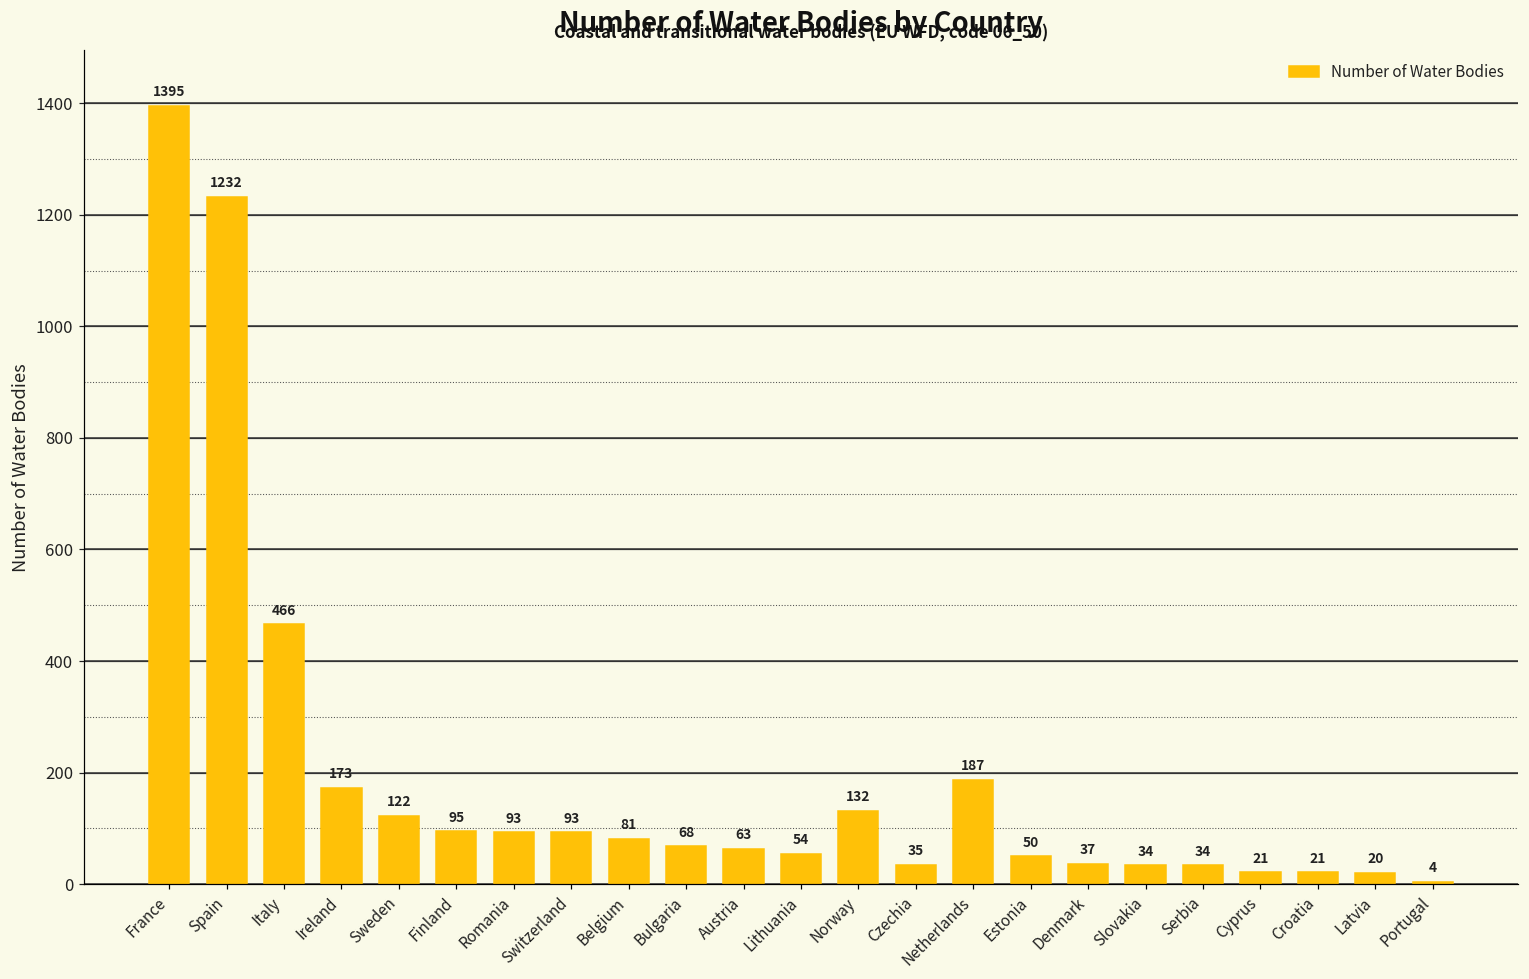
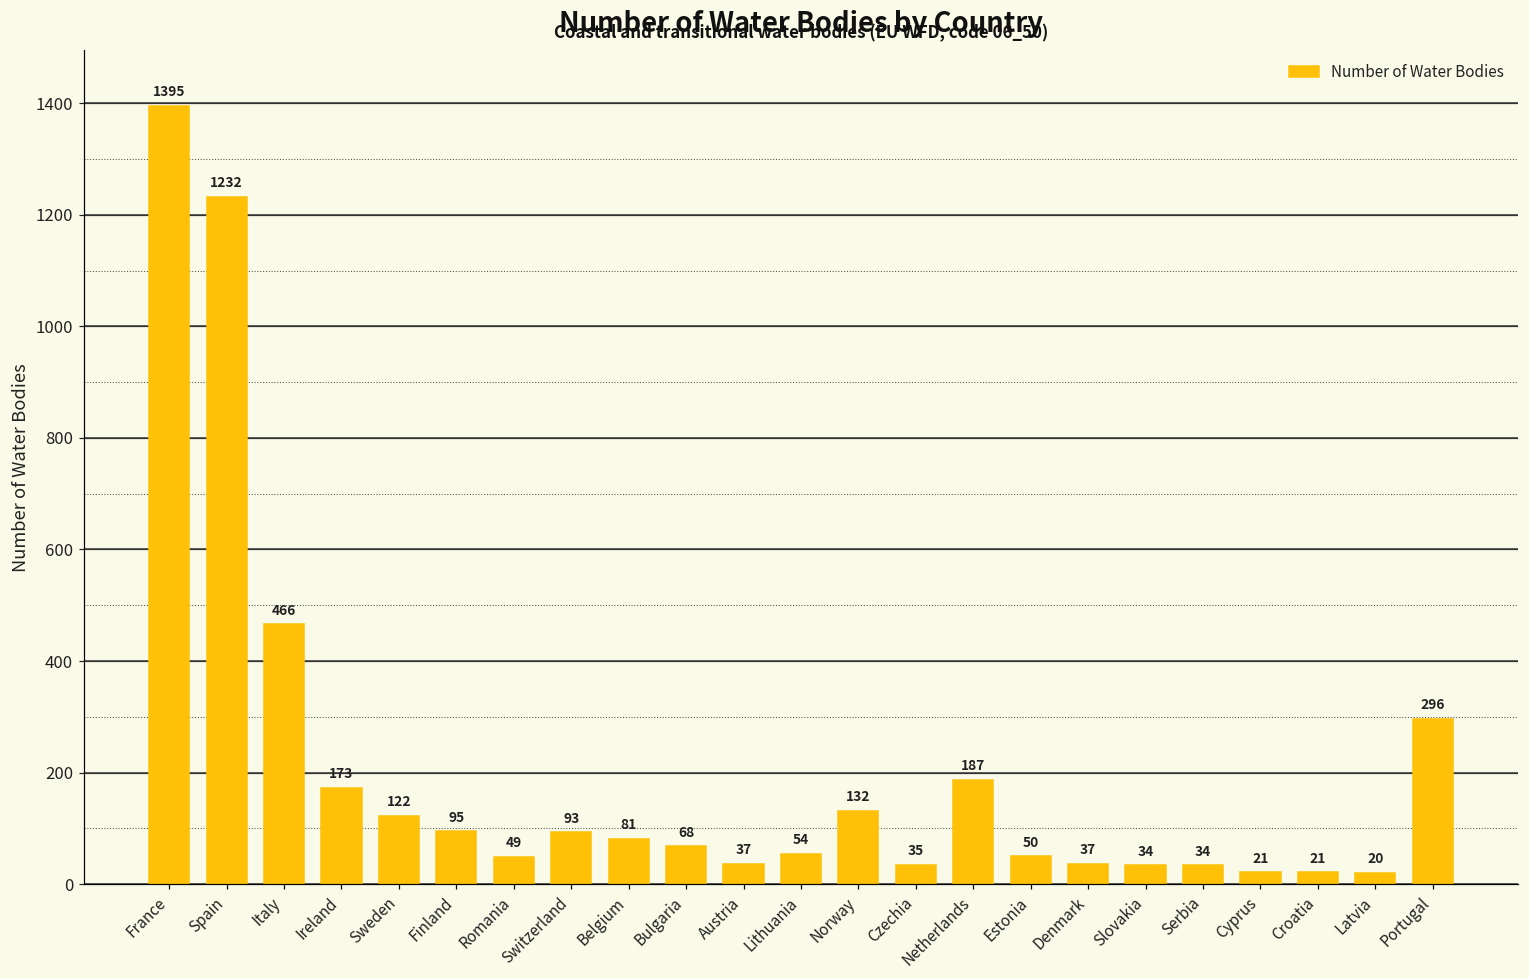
  {
    "France": 1395,
    "Spain": 1232,
    "Italy": 466,
    "Ireland": 173,
    "Sweden": 122,
    "Finland": 95,
-   "Romania": 93,
+   "Romania": 49,
    "Switzerland": 93,
    "Belgium": 81,
    "Bulgaria": 68,
-   "Austria": 63,
+   "Austria": 37,
    "Lithuania": 54,
    "Norway": 132,
    "Czechia": 35,
    "Netherlands": 187,
    "Estonia": 50,
    "Denmark": 37,
    "Slovakia": 34,
    "Serbia": 34,
    "Cyprus": 21,
    "Croatia": 21,
    "Latvia": 20,
-   "Portugal": 4
+   "Portugal": 296
  }
